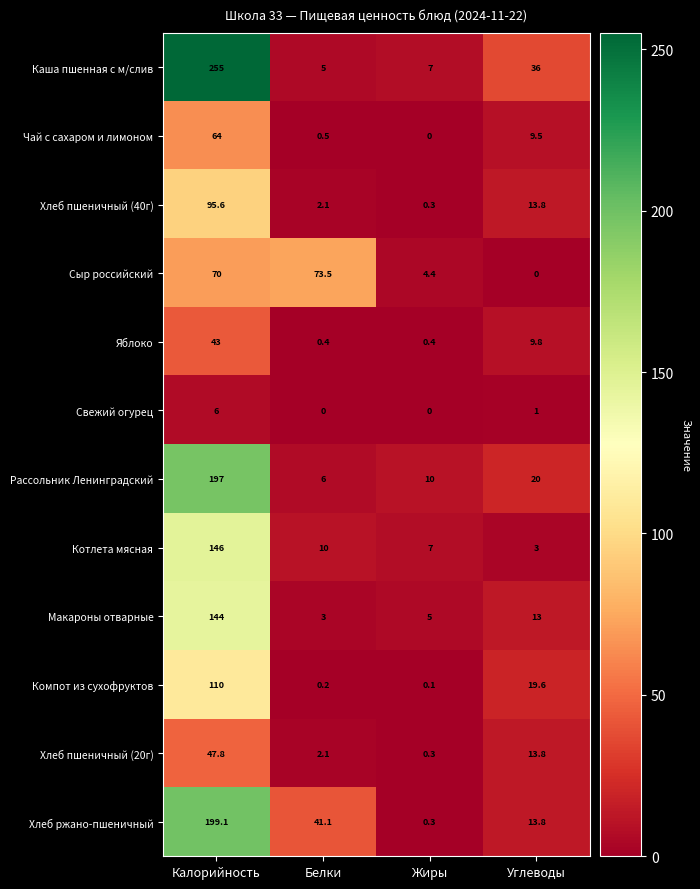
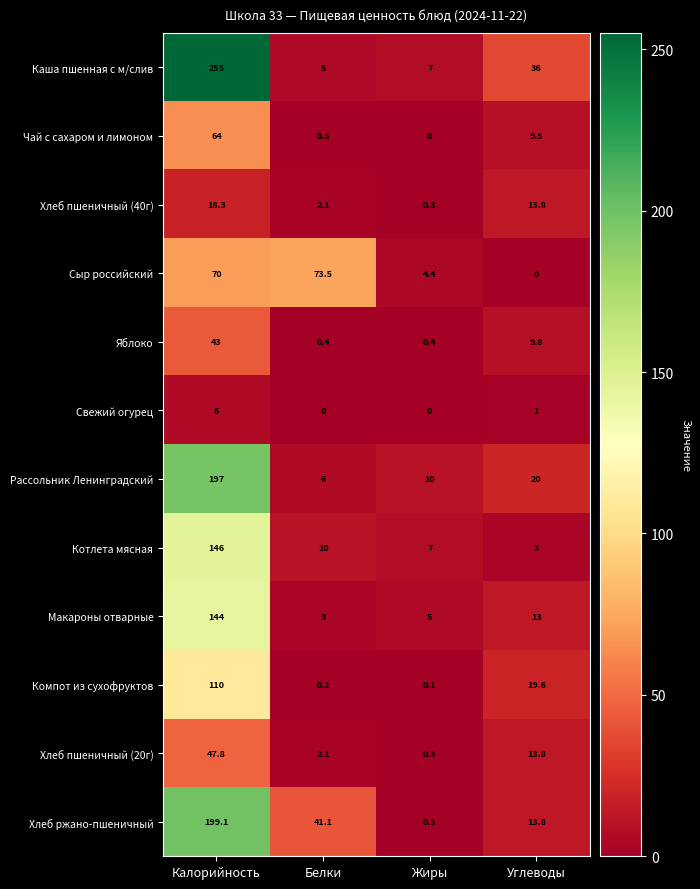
  {
    "Каша пшенная с м/слив": {
      "Калорийность": 255,
      "Белки": 5,
      "Жиры": 7,
      "Углеводы": 36
    },
    "Чай с сахаром и лимоном": {
      "Калорийность": 64,
      "Белки": 0.5,
      "Жиры": 0,
      "Углеводы": 9.5
    },
    "Хлеб пшеничный (40г)": {
-     "Калорийность": 95.6,
+     "Калорийность": 18.3,
      "Белки": 2.1,
      "Жиры": 0.3,
      "Углеводы": 13.8
    },
    "Сыр российский": {
      "Калорийность": 70,
      "Белки": 73.5,
      "Жиры": 4.4,
      "Углеводы": 0
    },
    "Яблоко": {
      "Калорийность": 43,
      "Белки": 0.4,
      "Жиры": 0.4,
      "Углеводы": 9.8
    },
    "Свежий огурец": {
      "Калорийность": 6,
      "Белки": 0,
      "Жиры": 0,
      "Углеводы": 1
    },
    "Рассольник Ленинградский": {
      "Калорийность": 197,
      "Белки": 6,
      "Жиры": 10,
      "Углеводы": 20
    },
    "Котлета мясная": {
      "Калорийность": 146,
      "Белки": 10,
      "Жиры": 7,
      "Углеводы": 3
    },
    "Макароны отварные": {
      "Калорийность": 144,
      "Белки": 3,
      "Жиры": 5,
      "Углеводы": 13
    },
    "Компот из сухофруктов": {
      "Калорийность": 110,
      "Белки": 0.2,
      "Жиры": 0.1,
      "Углеводы": 19.6
    },
    "Хлеб пшеничный (20г)": {
      "Калорийность": 47.8,
      "Белки": 2.1,
      "Жиры": 0.3,
      "Углеводы": 13.8
    },
    "Хлеб ржано-пшеничный": {
      "Калорийность": 199.1,
      "Белки": 41.1,
      "Жиры": 0.3,
      "Углеводы": 13.8
    }
  }
